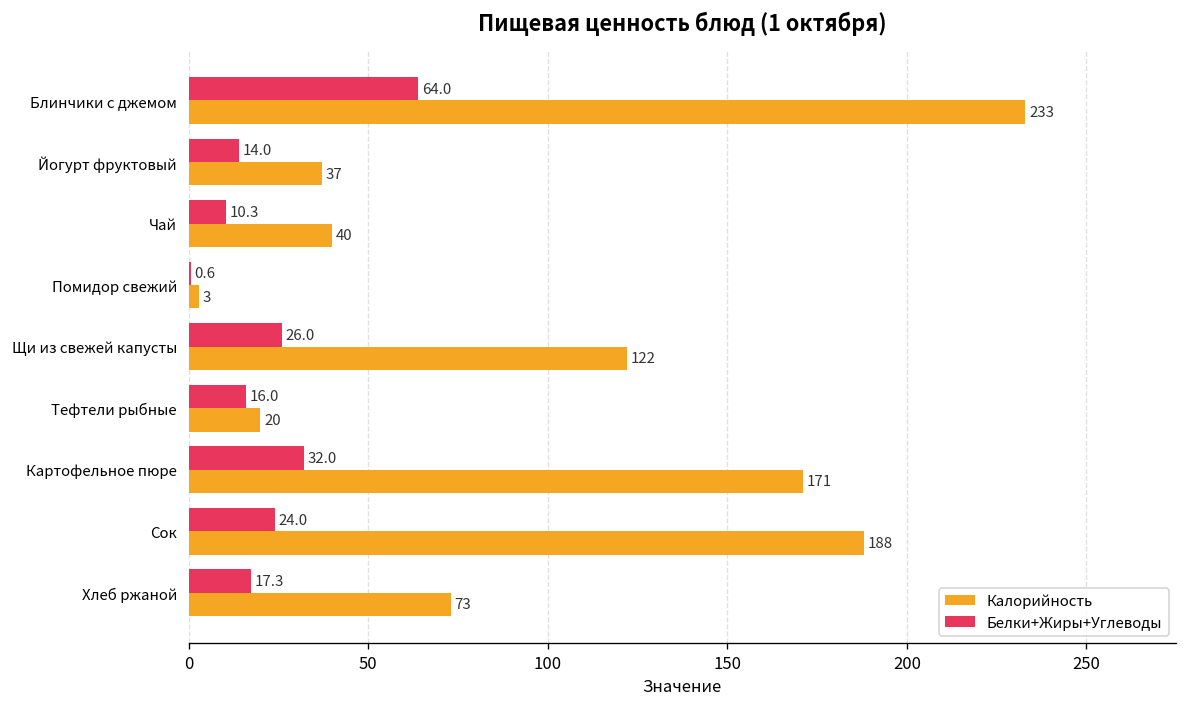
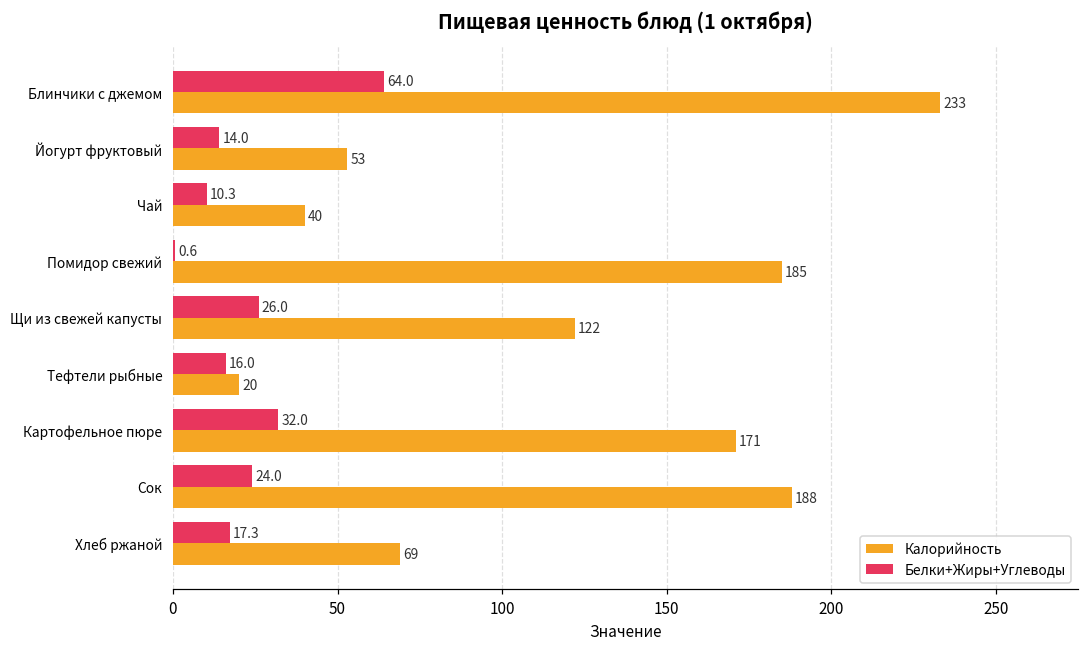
  {
    "Калорийность": {
      "Блинчики с джемом": 233,
-     "Йогурт фруктовый": 37,
+     "Йогурт фруктовый": 53,
      "Чай": 40,
-     "Помидор свежий": 3,
+     "Помидор свежий": 185,
      "Щи из свежей капусты": 122,
      "Тефтели рыбные": 20,
      "Картофельное пюре": 171,
      "Сок": 188,
-     "Хлеб ржаной": 73
+     "Хлеб ржаной": 69
    },
    "Белки+Жиры+Углеводы": {
      "Блинчики с джемом": 64.0,
      "Йогурт фруктовый": 14.0,
      "Чай": 10.3,
      "Помидор свежий": 0.6,
      "Щи из свежей капусты": 26.0,
      "Тефтели рыбные": 16.0,
      "Картофельное пюре": 32.0,
      "Сок": 24.0,
      "Хлеб ржаной": 17.3
    }
  }
